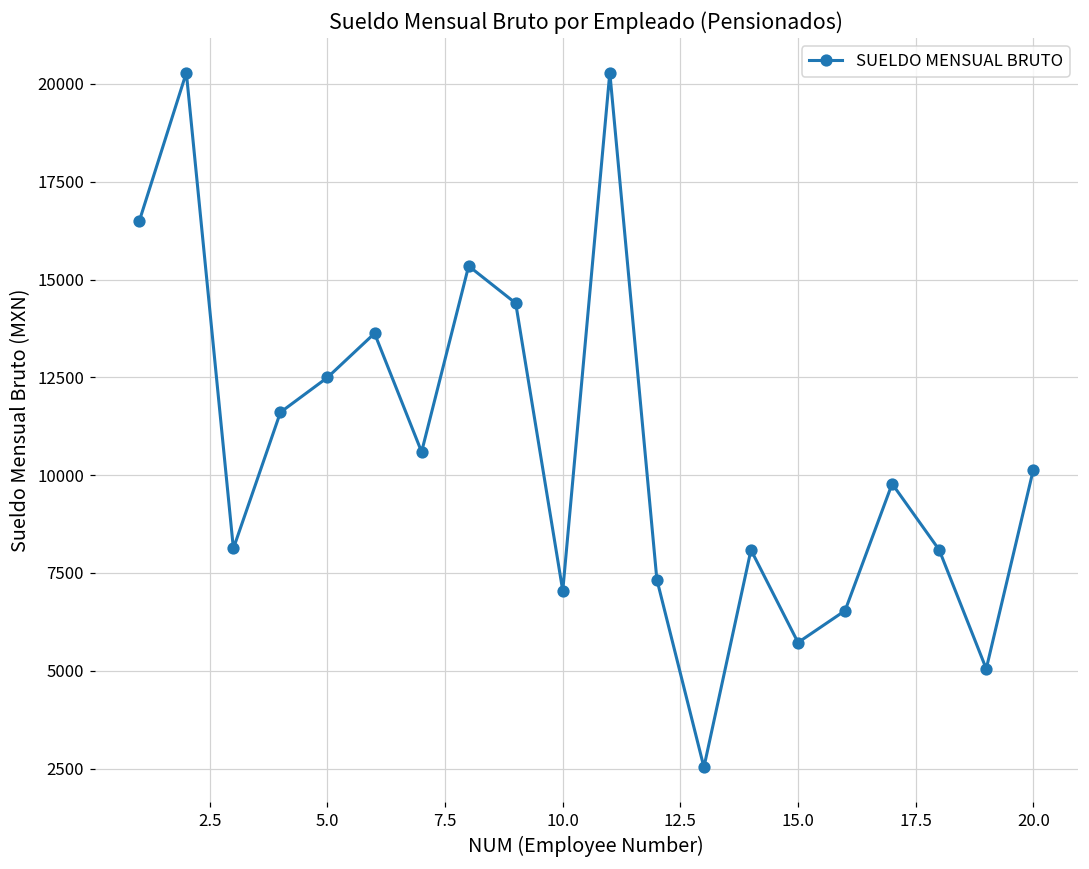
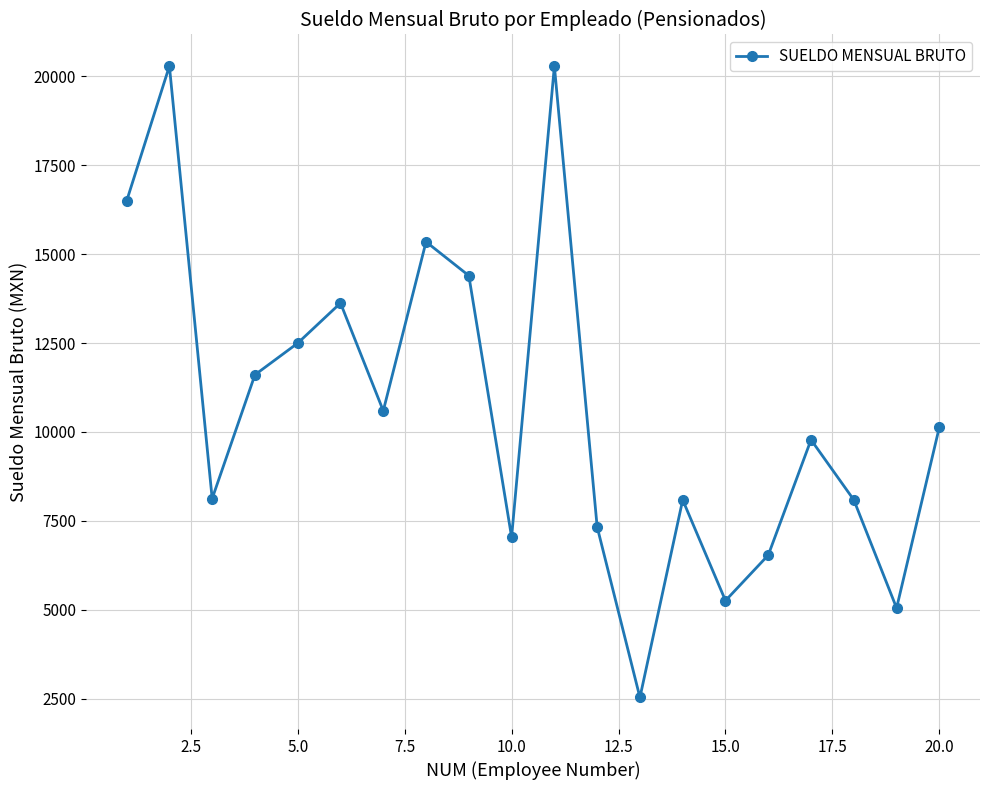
  {
    "5.0": 12500,
    "10.0": 7000,
-   "15.0": 5700,
+   "15.0": 5300,
    "20.0": 10100
  }
